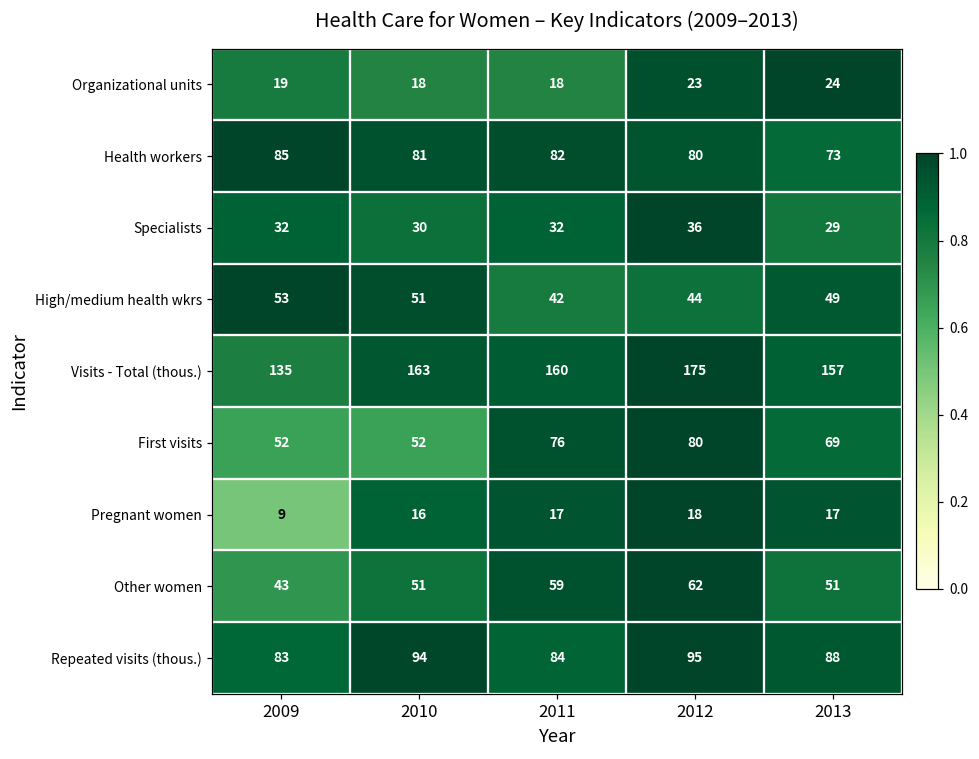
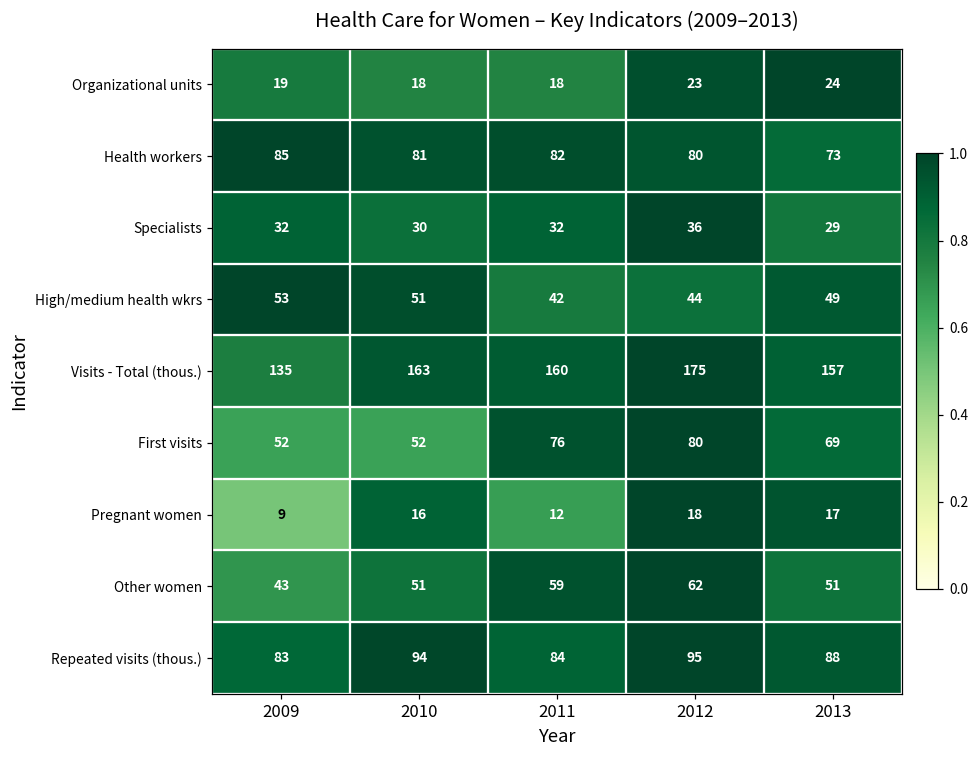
  {
    "Organizational units": {
      "2009": 19,
      "2010": 18,
      "2011": 18,
      "2012": 23,
      "2013": 24
    },
    "Health workers": {
      "2009": 85,
      "2010": 81,
      "2011": 82,
      "2012": 80,
      "2013": 73
    },
    "Specialists": {
      "2009": 32,
      "2010": 30,
      "2011": 32,
      "2012": 36,
      "2013": 29
    },
    "High/medium health wkrs": {
      "2009": 53,
      "2010": 51,
      "2011": 42,
      "2012": 44,
      "2013": 49
    },
    "Visits - Total (thous.)": {
      "2009": 135,
      "2010": 163,
      "2011": 160,
      "2012": 175,
      "2013": 157
    },
    "First visits": {
      "2009": 52,
      "2010": 52,
      "2011": 76,
      "2012": 80,
      "2013": 69
    },
    "Pregnant women": {
      "2009": 9,
      "2010": 16,
-     "2011": 17,
+     "2011": 12,
      "2012": 18,
      "2013": 17
    },
    "Other women": {
      "2009": 43,
      "2010": 51,
      "2011": 59,
      "2012": 62,
      "2013": 51
    },
    "Repeated visits (thous.)": {
      "2009": 83,
      "2010": 94,
      "2011": 84,
      "2012": 95,
      "2013": 88
    }
  }
